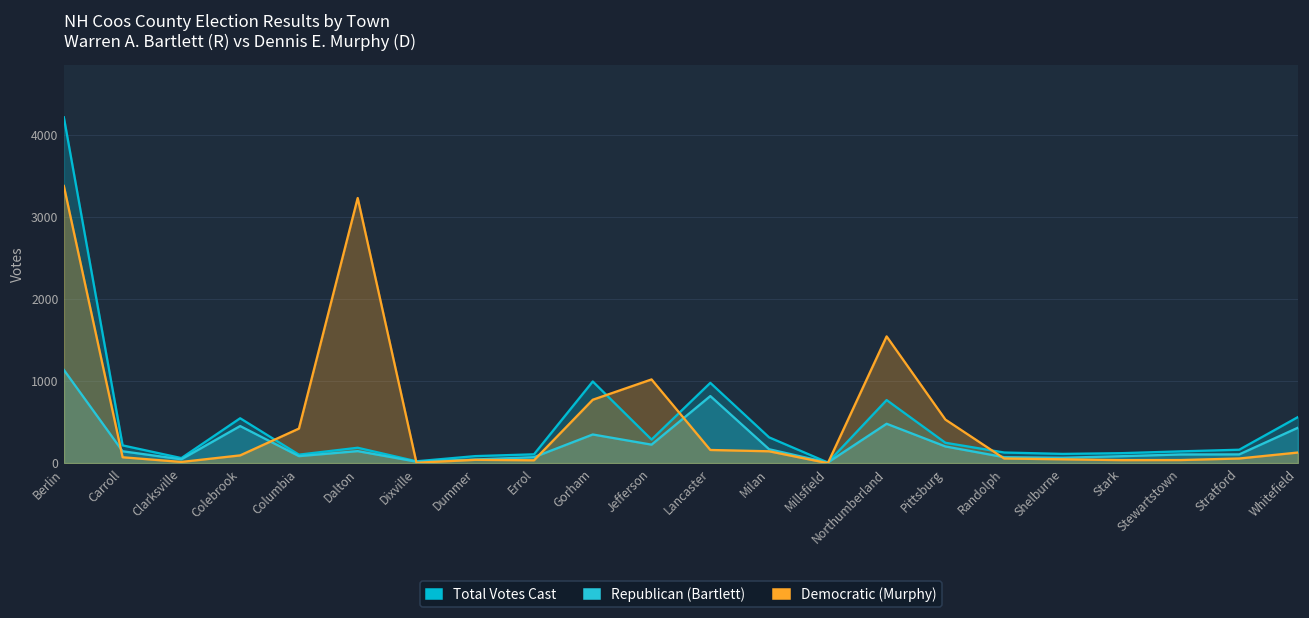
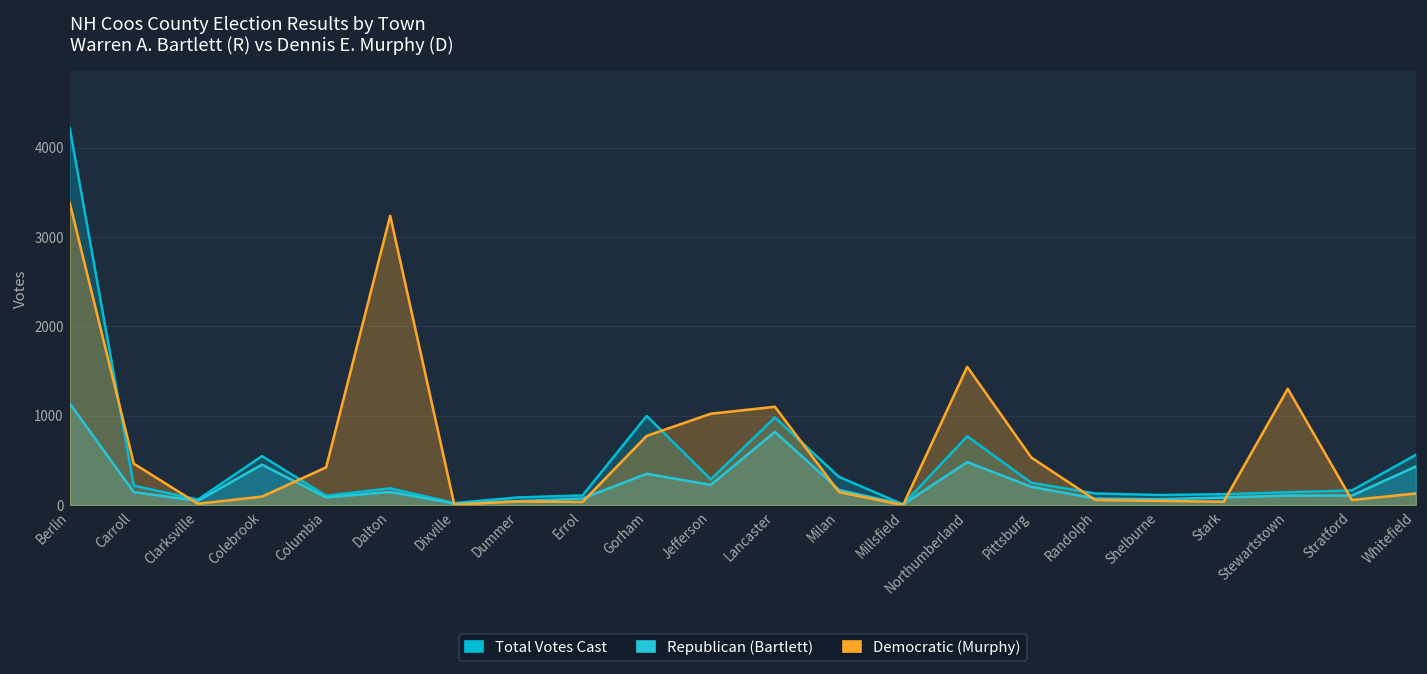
  {
    "Democratic (Murphy)": {
      "Berlin": 3400,
-     "Carroll": 100,
+     "Carroll": 500,
      "Colebrook": 100,
      "Columbia": 400,
      "Dalton": 3200,
      "Errol": 0,
      "Gorham": 800,
      "Jefferson": 1000,
-     "Lancaster": 200,
+     "Lancaster": 1100,
      "Northumberland": 1500,
      "Pittsburg": 500,
      "Stark": 0,
-     "Stewartstown": 0,
+     "Stewartstown": 1300,
      "Stratford": 100,
      "Whitefield": 100
    }
  }
